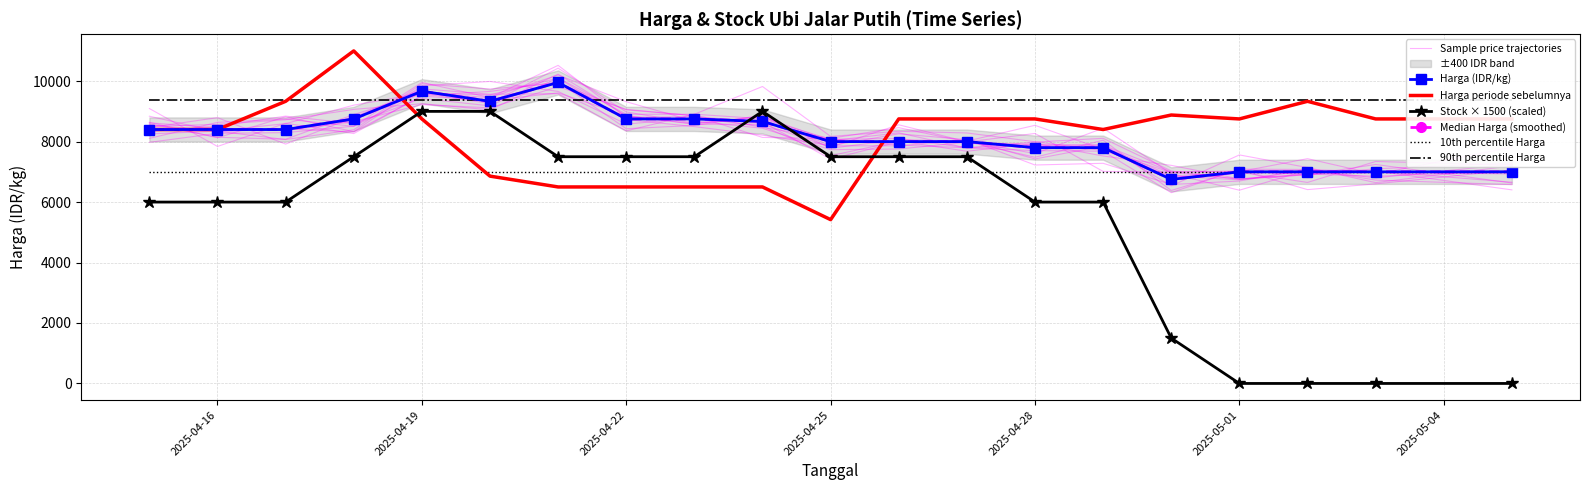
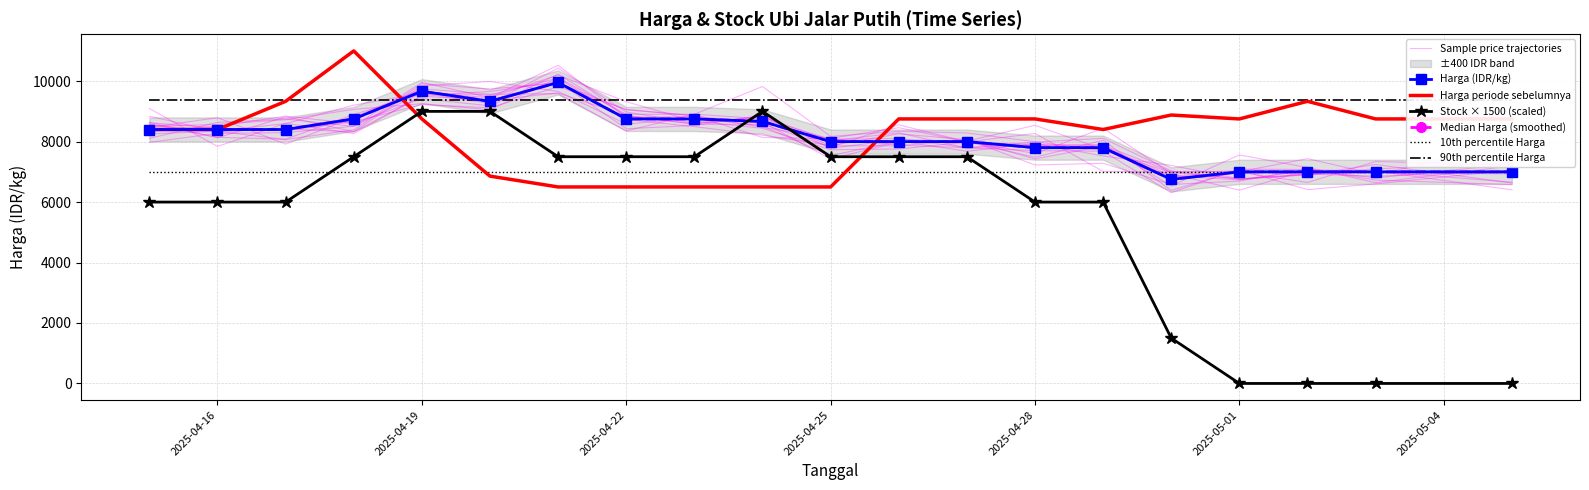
  {
    "Harga periode sebelumnya": {
      "2025-04-19": 8800,
      "2025-04-22": 6500,
-     "2025-04-25": 5400,
+     "2025-04-25": 6500,
      "2025-04-28": 8800,
      "2025-05-01": 8800
    }
  }
